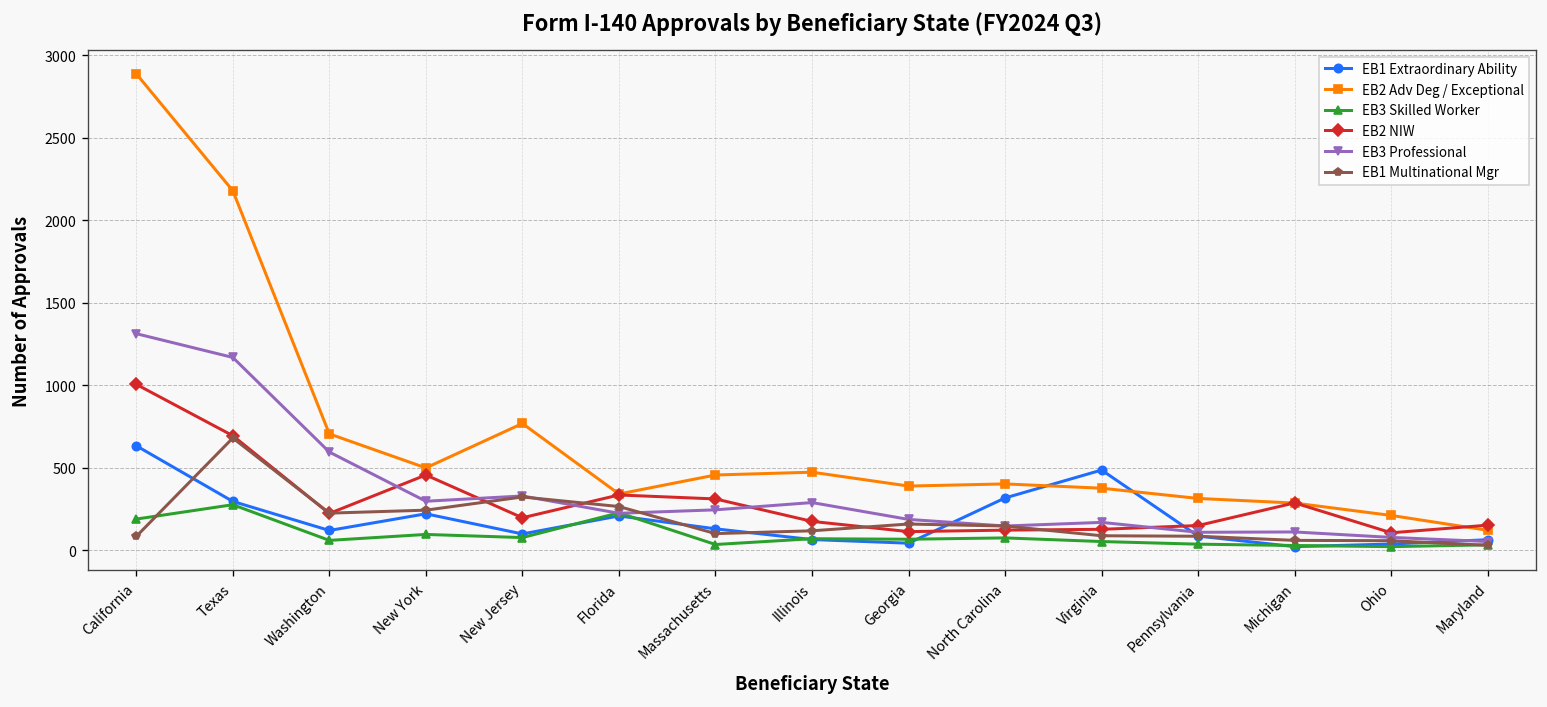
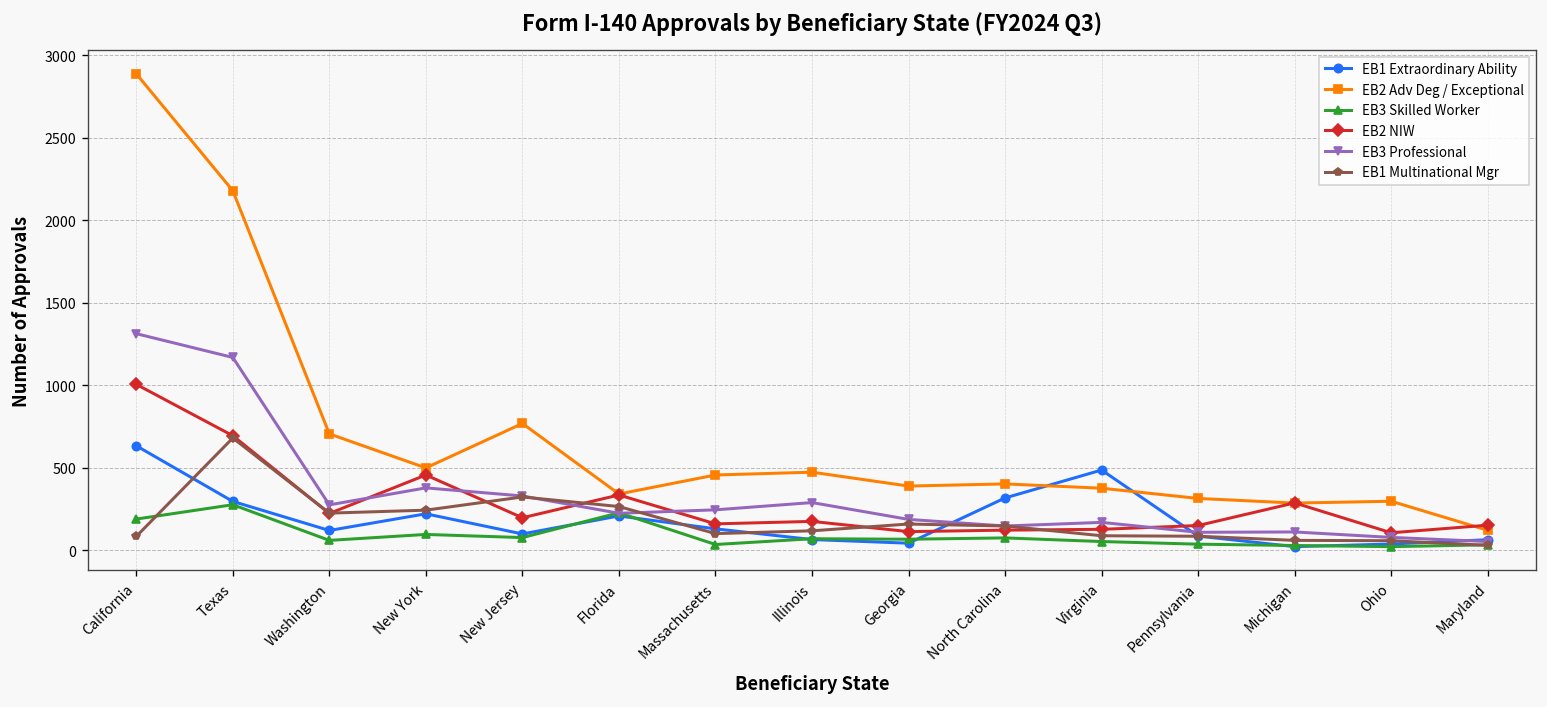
  {
    "EB1 Extraordinary Ability": {
      "California": 630,
      "Texas": 300,
      "Washington": 120,
      "New York": 220,
      "New Jersey": 100,
      "Massachusetts": 130,
      "Georgia": 40,
      "North Carolina": 320,
      "Virginia": 490
    },
    "EB2 Adv Deg / Exceptional": {
      "California": 2890,
      "Texas": 2180,
      "Washington": 710,
      "New York": 500,
      "New Jersey": 770,
      "Massachusetts": 460,
      "Illinois": 470,
      "Georgia": 390,
      "North Carolina": 400,
      "Virginia": 380,
      "Pennsylvania": 320,
-     "Ohio": 210,
+     "Ohio": 300,
      "Maryland": 120
    },
    "EB3 Skilled Worker": {
      "California": 190,
      "Texas": 280,
      "Washington": 60,
      "New York": 100,
      "New Jersey": 80,
      "Massachusetts": 40,
      "Georgia": 70,
      "North Carolina": 80,
      "Virginia": 50,
      "Pennsylvania": 40
    },
    "EB2 NIW": {
      "California": 1010,
      "New York": 460,
      "New Jersey": 200,
-     "Massachusetts": 310,
+     "Massachusetts": 160,
      "Illinois": 180,
      "Georgia": 110,
      "North Carolina": 120,
      "Virginia": 130,
      "Pennsylvania": 150,
      "Ohio": 110,
      "Maryland": 150
    },
    "EB3 Professional": {
      "California": 1310,
      "Texas": 1170,
-     "Washington": 600,
-     "New York": 300,
+     "Washington": 280,
+     "New York": 380,
      "Massachusetts": 250,
      "Illinois": 290,
      "Georgia": 190,
      "Virginia": 170,
      "Pennsylvania": 110,
      "Michigan": 110,
      "Ohio": 80
    },
    "EB1 Multinational Mgr": {
      "California": 90,
      "New York": 240,
      "Florida": 270,
      "Massachusetts": 100,
      "Illinois": 120,
      "Georgia": 160,
      "Virginia": 90,
      "Michigan": 60,
      "Ohio": 60
    }
  }
